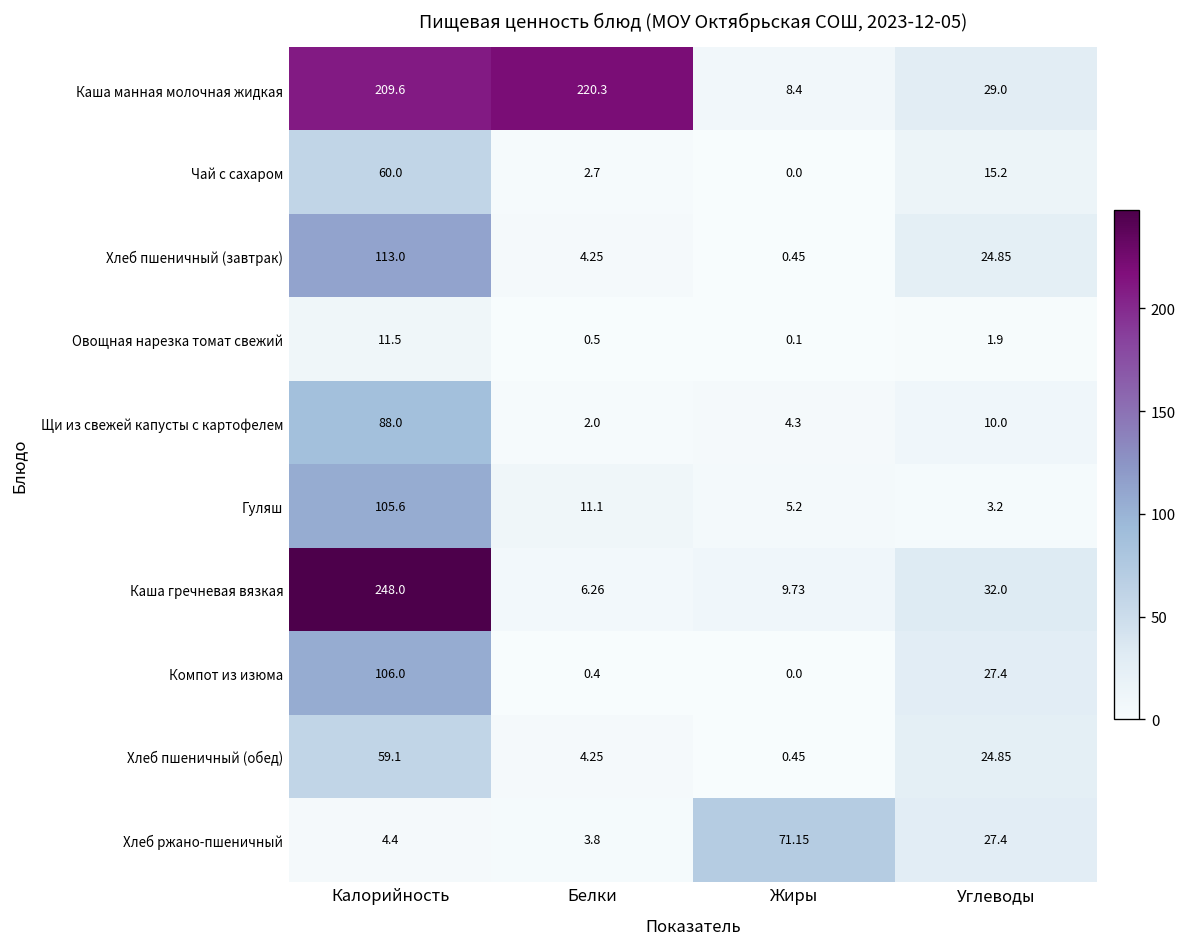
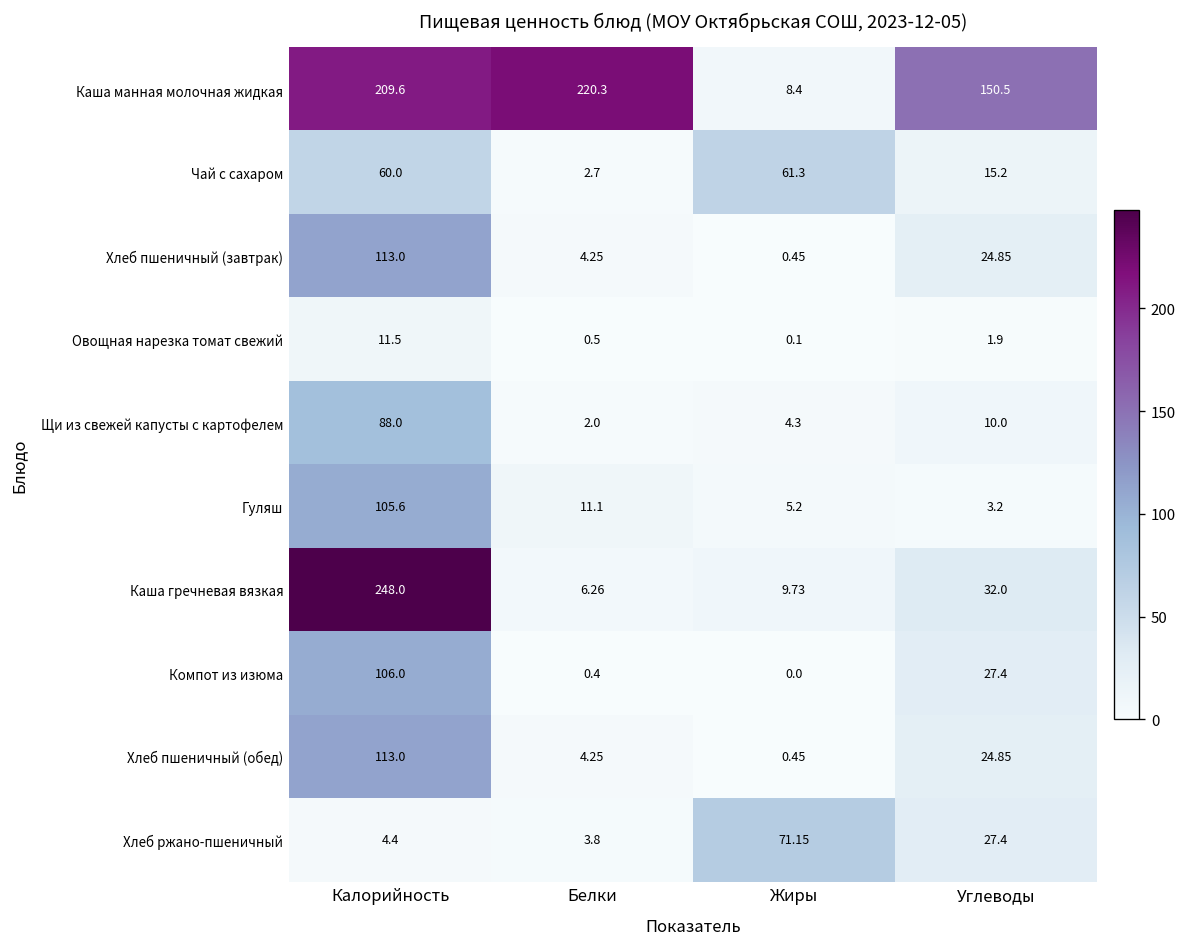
  {
    "Каша манная молочная жидкая": {
      "Калорийность": 209.6,
      "Белки": 220.3,
      "Жиры": 8.4,
-     "Углеводы": 29.0
+     "Углеводы": 150.5
    },
    "Чай с сахаром": {
      "Калорийность": 60.0,
      "Белки": 2.7,
-     "Жиры": 0.0,
+     "Жиры": 61.3,
      "Углеводы": 15.2
    },
    "Хлеб пшеничный (завтрак)": {
      "Калорийность": 113.0,
      "Белки": 4.25,
      "Жиры": 0.45,
      "Углеводы": 24.85
    },
    "Овощная нарезка томат свежий": {
      "Калорийность": 11.5,
      "Белки": 0.5,
      "Жиры": 0.1,
      "Углеводы": 1.9
    },
    "Щи из свежей капусты с картофелем": {
      "Калорийность": 88.0,
      "Белки": 2.0,
      "Жиры": 4.3,
      "Углеводы": 10.0
    },
    "Гуляш": {
      "Калорийность": 105.6,
      "Белки": 11.1,
      "Жиры": 5.2,
      "Углеводы": 3.2
    },
    "Каша гречневая вязкая": {
      "Калорийность": 248.0,
      "Белки": 6.26,
      "Жиры": 9.73,
      "Углеводы": 32.0
    },
    "Компот из изюма": {
      "Калорийность": 106.0,
      "Белки": 0.4,
      "Жиры": 0.0,
      "Углеводы": 27.4
    },
    "Хлеб пшеничный (обед)": {
-     "Калорийность": 59.1,
+     "Калорийность": 113.0,
      "Белки": 4.25,
      "Жиры": 0.45,
      "Углеводы": 24.85
    },
    "Хлеб ржано-пшеничный": {
      "Калорийность": 4.4,
      "Белки": 3.8,
      "Жиры": 71.15,
      "Углеводы": 27.4
    }
  }
